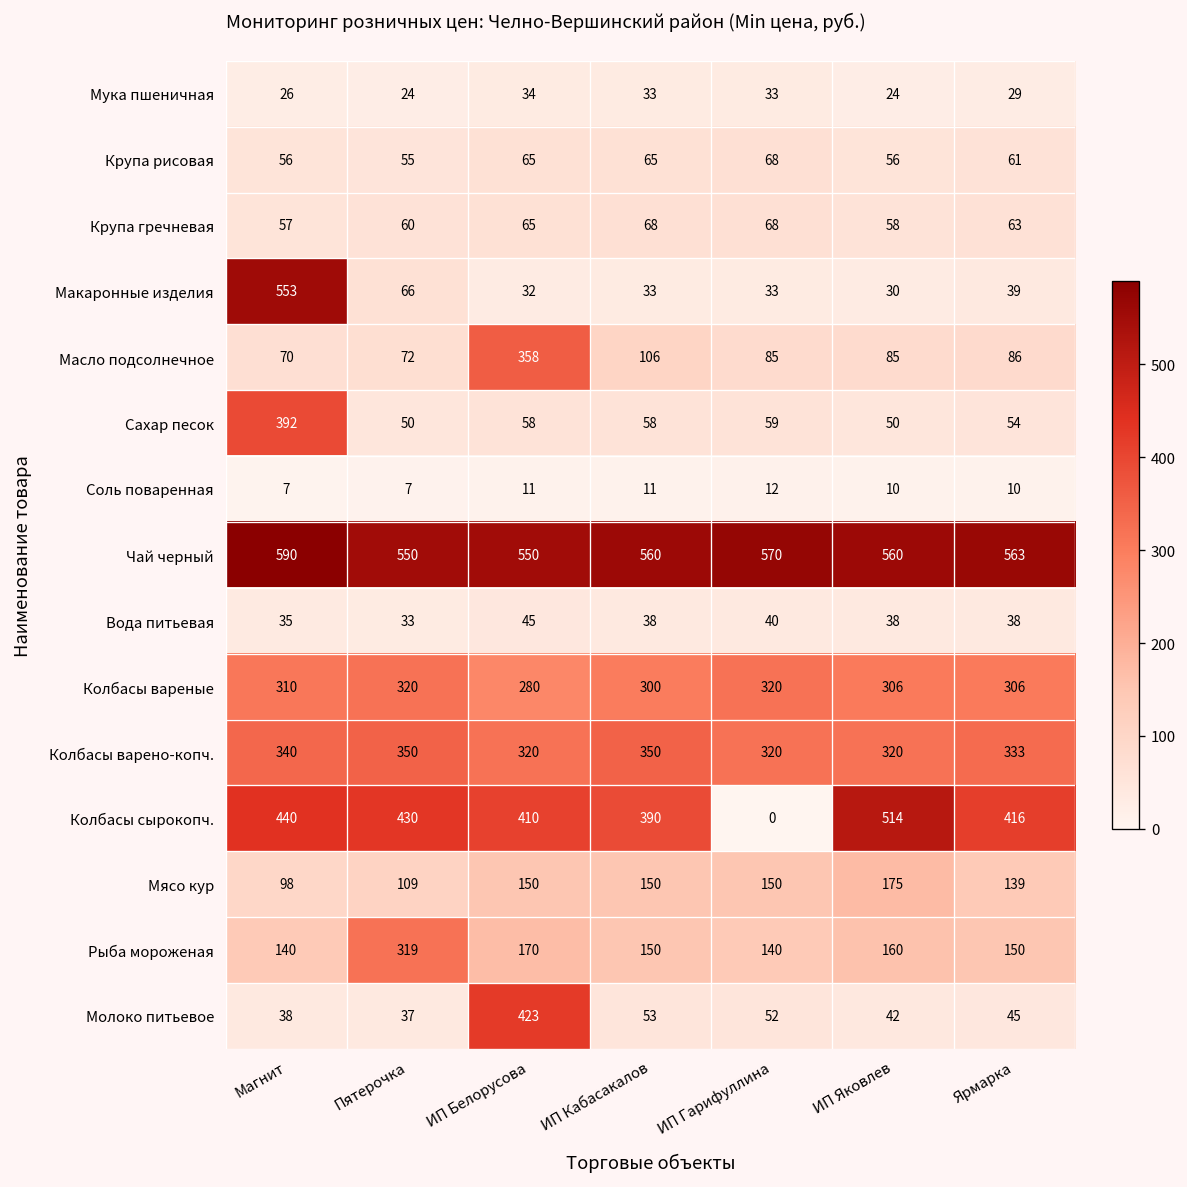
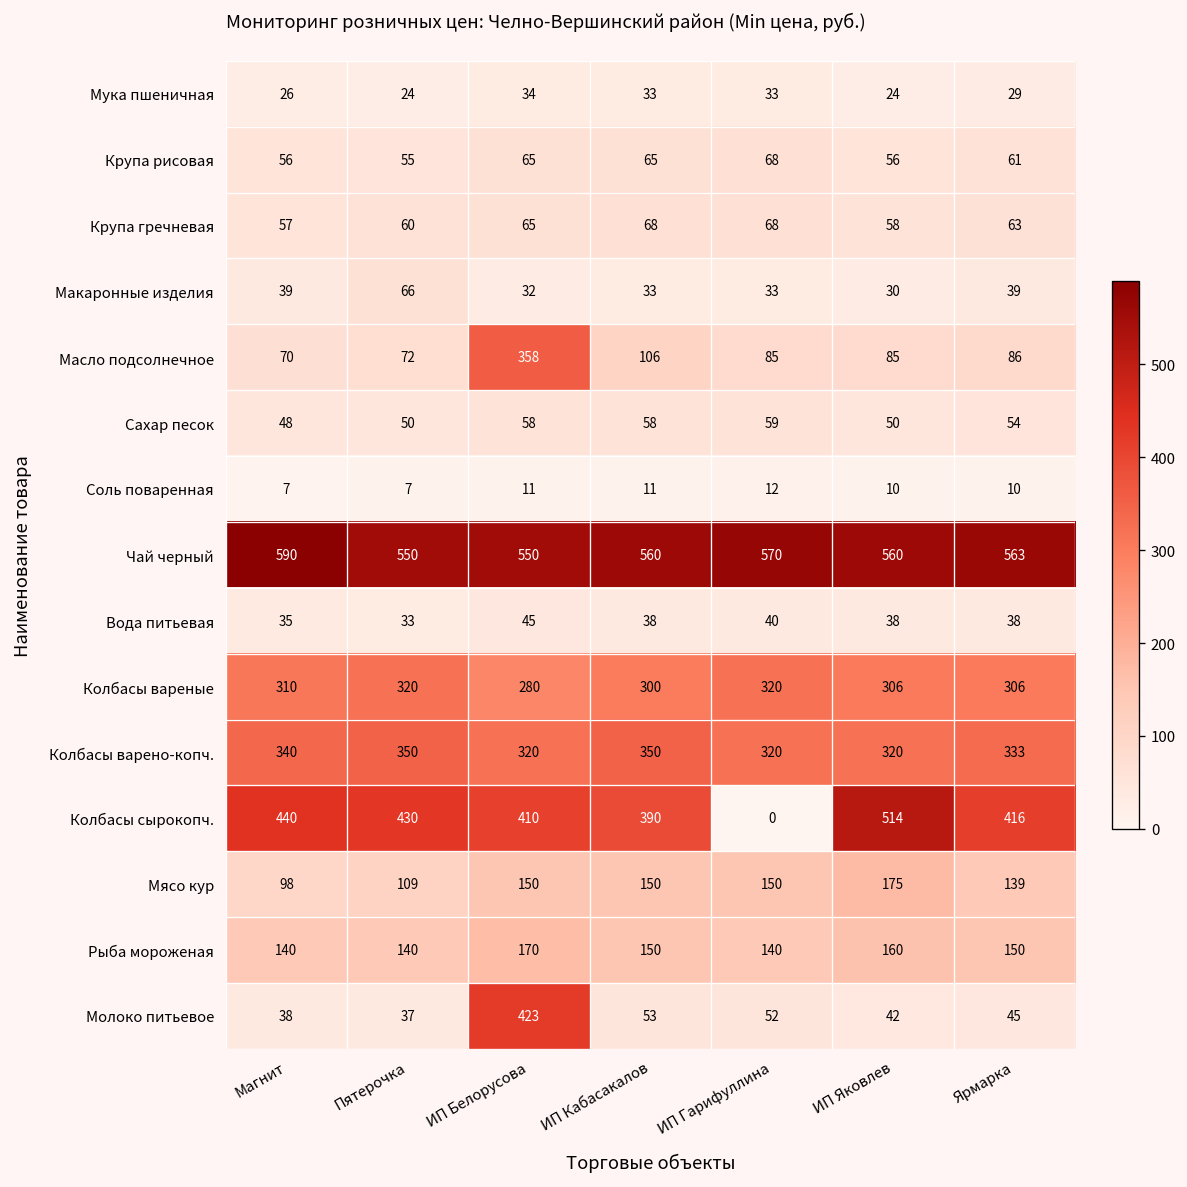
  {
    "Мука пшеничная": {
      "Магнит": 26,
      "Пятерочка": 24,
      "ИП Белорусова": 34,
      "ИП Кабасакалов": 33,
      "ИП Гарифуллина": 33,
      "ИП Яковлев": 24,
      "Ярмарка": 29
    },
    "Крупа рисовая": {
      "Магнит": 56,
      "Пятерочка": 55,
      "ИП Белорусова": 65,
      "ИП Кабасакалов": 65,
      "ИП Гарифуллина": 68,
      "ИП Яковлев": 56,
      "Ярмарка": 61
    },
    "Крупа гречневая": {
      "Магнит": 57,
      "Пятерочка": 60,
      "ИП Белорусова": 65,
      "ИП Кабасакалов": 68,
      "ИП Гарифуллина": 68,
      "ИП Яковлев": 58,
      "Ярмарка": 63
    },
    "Макаронные изделия": {
-     "Магнит": 553,
+     "Магнит": 39,
      "Пятерочка": 66,
      "ИП Белорусова": 32,
      "ИП Кабасакалов": 33,
      "ИП Гарифуллина": 33,
      "ИП Яковлев": 30,
      "Ярмарка": 39
    },
    "Масло подсолнечное": {
      "Магнит": 70,
      "Пятерочка": 72,
      "ИП Белорусова": 358,
      "ИП Кабасакалов": 106,
      "ИП Гарифуллина": 85,
      "ИП Яковлев": 85,
      "Ярмарка": 86
    },
    "Сахар песок": {
-     "Магнит": 392,
+     "Магнит": 48,
      "Пятерочка": 50,
      "ИП Белорусова": 58,
      "ИП Кабасакалов": 58,
      "ИП Гарифуллина": 59,
      "ИП Яковлев": 50,
      "Ярмарка": 54
    },
    "Соль поваренная": {
      "Магнит": 7,
      "Пятерочка": 7,
      "ИП Белорусова": 11,
      "ИП Кабасакалов": 11,
      "ИП Гарифуллина": 12,
      "ИП Яковлев": 10,
      "Ярмарка": 10
    },
    "Чай черный": {
      "Магнит": 590,
      "Пятерочка": 550,
      "ИП Белорусова": 550,
      "ИП Кабасакалов": 560,
      "ИП Гарифуллина": 570,
      "ИП Яковлев": 560,
      "Ярмарка": 563
    },
    "Вода питьевая": {
      "Магнит": 35,
      "Пятерочка": 33,
      "ИП Белорусова": 45,
      "ИП Кабасакалов": 38,
      "ИП Гарифуллина": 40,
      "ИП Яковлев": 38,
      "Ярмарка": 38
    },
    "Колбасы вареные": {
      "Магнит": 310,
      "Пятерочка": 320,
      "ИП Белорусова": 280,
      "ИП Кабасакалов": 300,
      "ИП Гарифуллина": 320,
      "ИП Яковлев": 306,
      "Ярмарка": 306
    },
    "Колбасы варено-копч.": {
      "Магнит": 340,
      "Пятерочка": 350,
      "ИП Белорусова": 320,
      "ИП Кабасакалов": 350,
      "ИП Гарифуллина": 320,
      "ИП Яковлев": 320,
      "Ярмарка": 333
    },
    "Колбасы сырокопч.": {
      "Магнит": 440,
      "Пятерочка": 430,
      "ИП Белорусова": 410,
      "ИП Кабасакалов": 390,
      "ИП Гарифуллина": 0,
      "ИП Яковлев": 514,
      "Ярмарка": 416
    },
    "Мясо кур": {
      "Магнит": 98,
      "Пятерочка": 109,
      "ИП Белорусова": 150,
      "ИП Кабасакалов": 150,
      "ИП Гарифуллина": 150,
      "ИП Яковлев": 175,
      "Ярмарка": 139
    },
    "Рыба мороженая": {
      "Магнит": 140,
-     "Пятерочка": 319,
+     "Пятерочка": 140,
      "ИП Белорусова": 170,
      "ИП Кабасакалов": 150,
      "ИП Гарифуллина": 140,
      "ИП Яковлев": 160,
      "Ярмарка": 150
    },
    "Молоко питьевое": {
      "Магнит": 38,
      "Пятерочка": 37,
      "ИП Белорусова": 423,
      "ИП Кабасакалов": 53,
      "ИП Гарифуллина": 52,
      "ИП Яковлев": 42,
      "Ярмарка": 45
    }
  }
